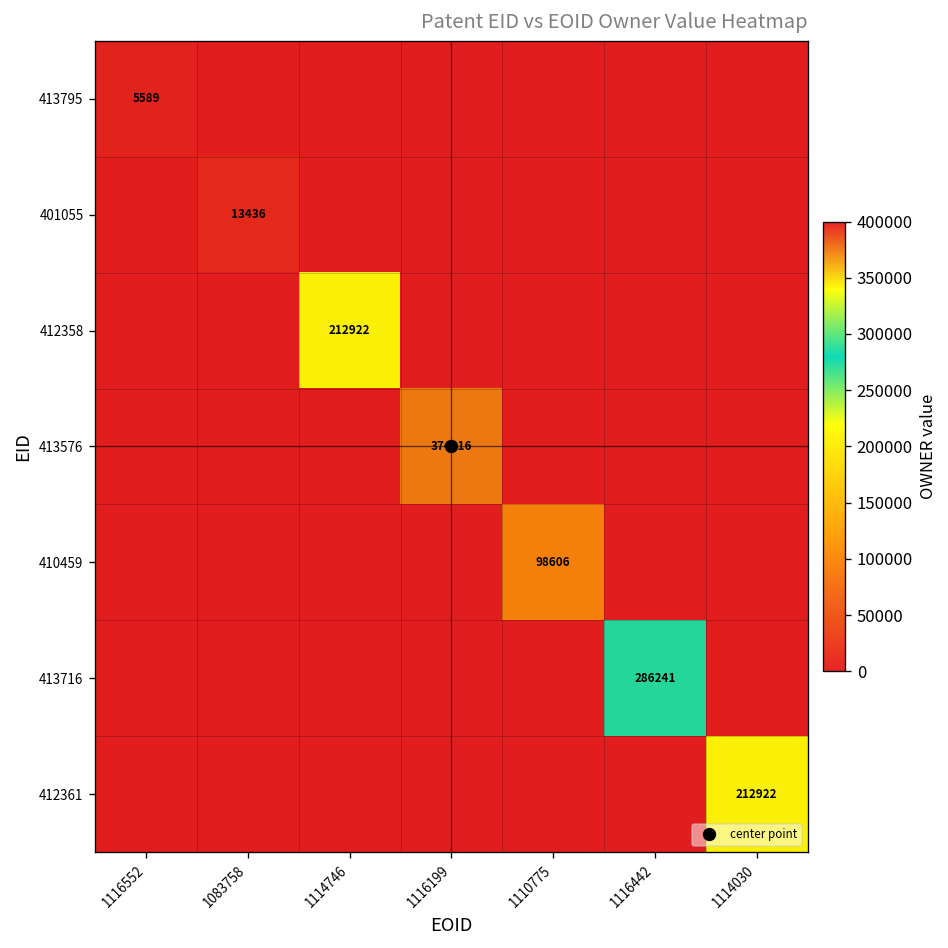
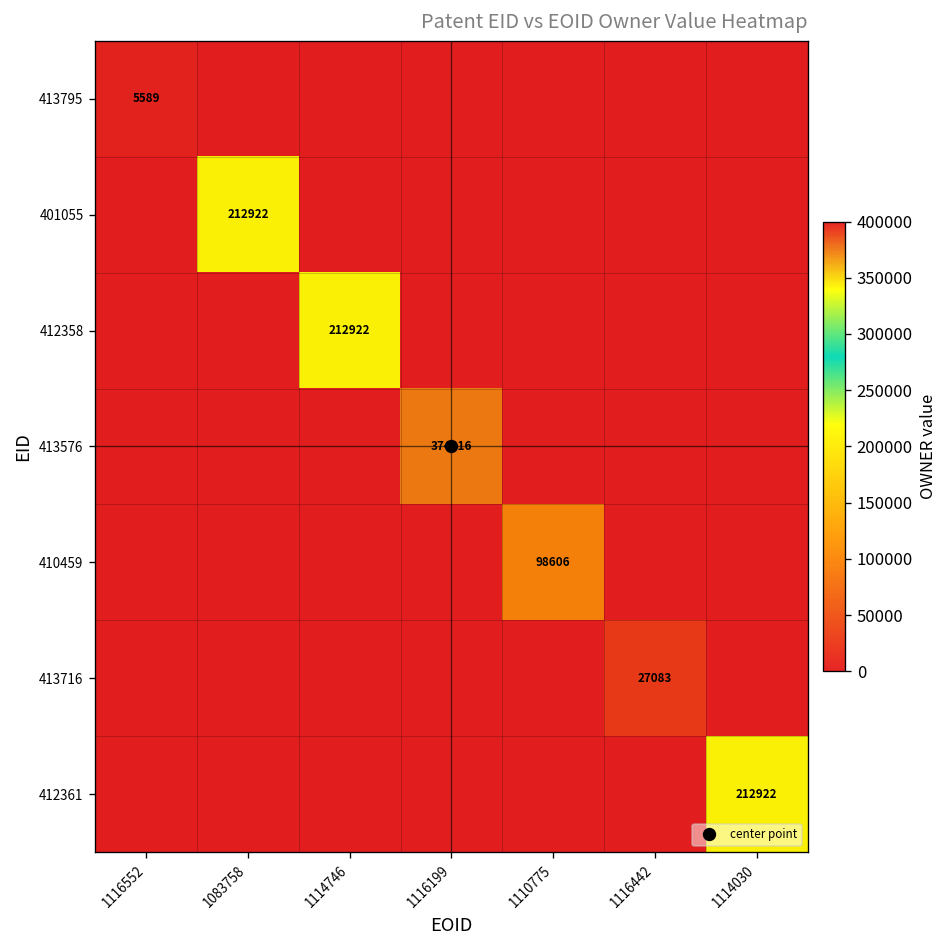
  {
    "413795": {
      "1116552": 5589
    },
    "401055": {
-     "1083758": 13436
+     "1083758": 212922
    },
    "412358": {
      "1114746": 212922
    },
    "410459": {
      "1110775": 98606
    },
    "413716": {
-     "1116442": 286241
+     "1116442": 27083
    },
    "412361": {
      "1114030": 212922
    }
  }
